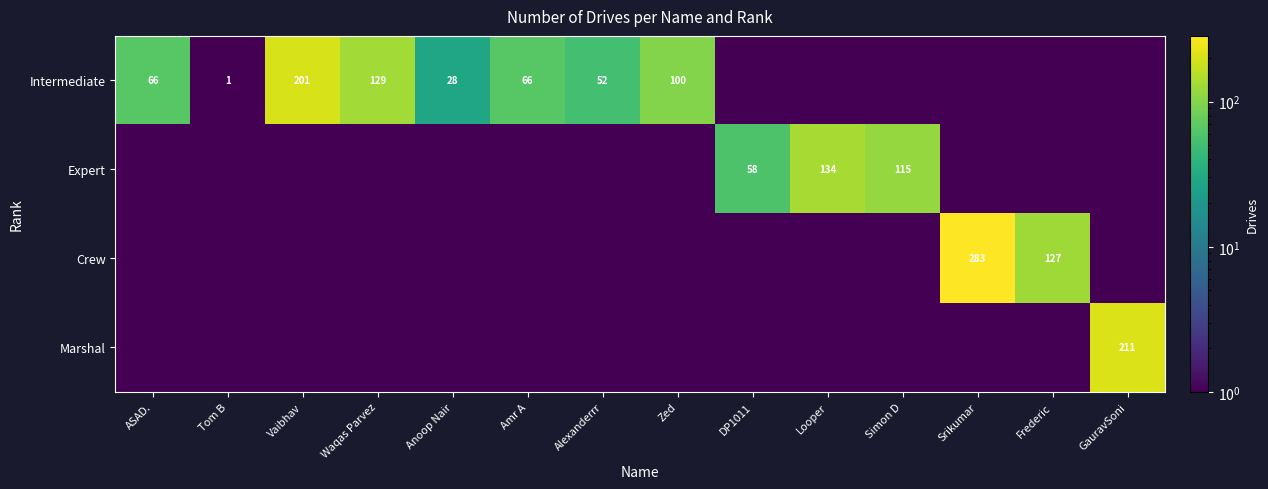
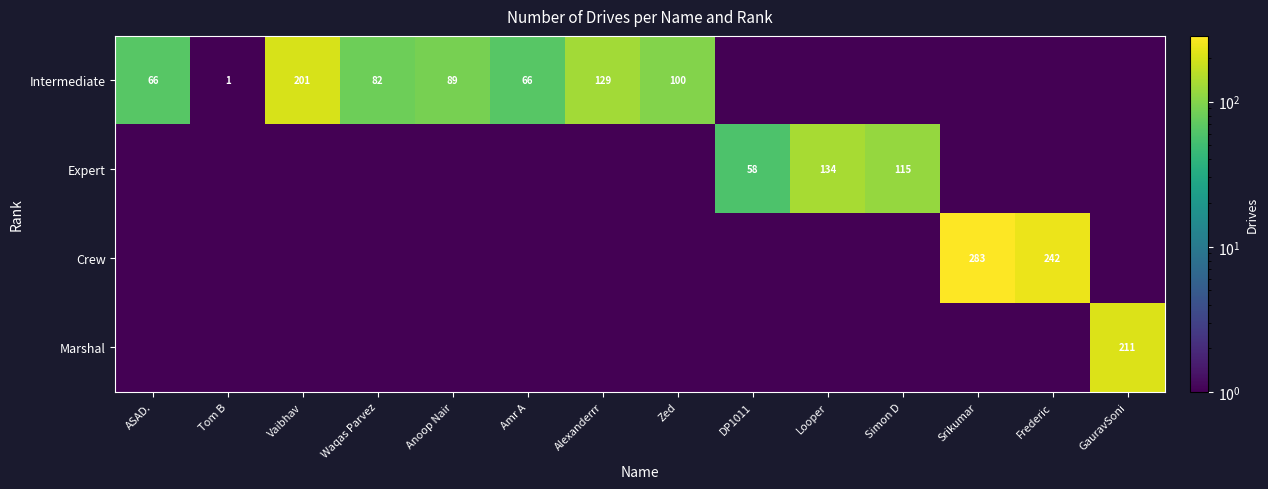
  {
    "Intermediate": {
      "ASAD.": 66,
      "Tom B": 1,
      "Vaibhav": 201,
-     "Waqas Parvez": 129,
-     "Anoop Nair": 28,
+     "Waqas Parvez": 82,
+     "Anoop Nair": 89,
      "Amr A": 66,
-     "Alexanderrr": 52,
+     "Alexanderrr": 129,
      "Zed": 100
    },
    "Expert": {
      "DP1011": 58,
      "Looper": 134,
      "Simon D": 115
    },
    "Crew": {
      "Srikumar": 283,
-     "Frederic": 127
+     "Frederic": 242
    },
    "Marshal": {
      "GauravSoni": 211
    }
  }
